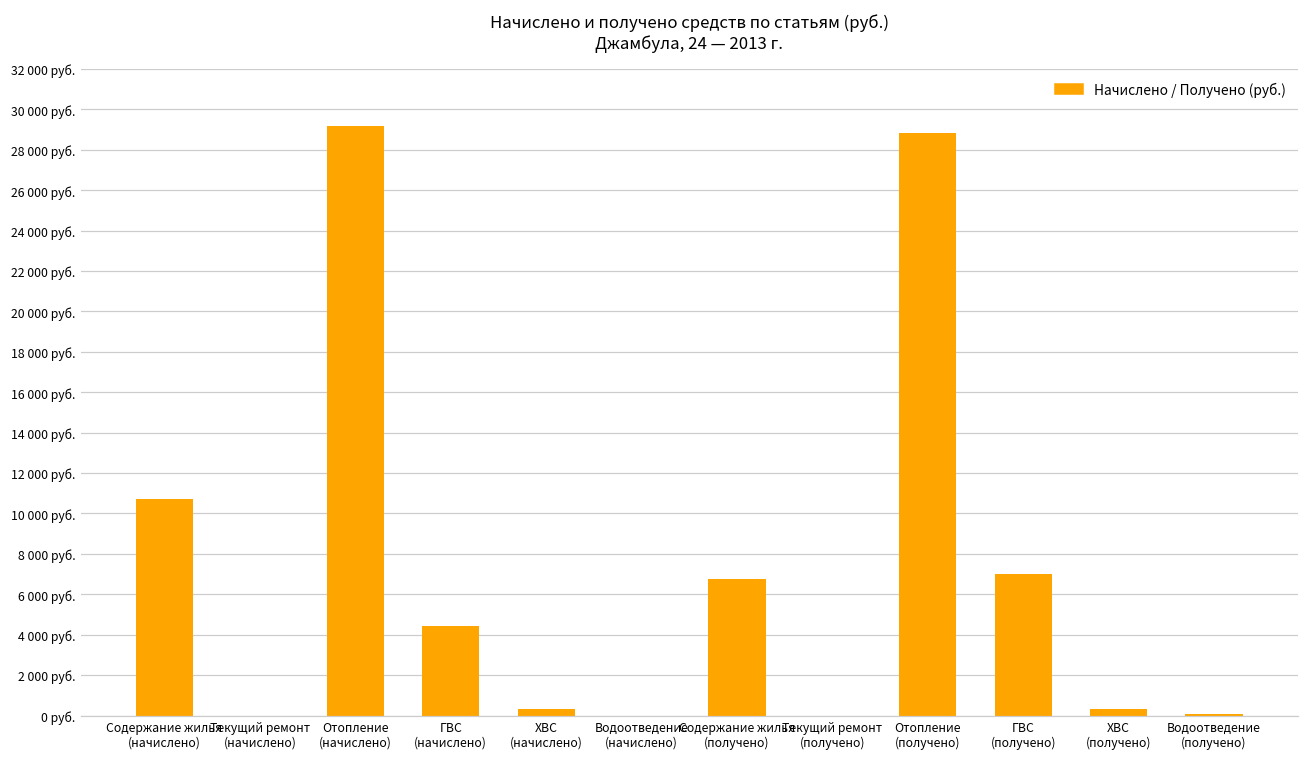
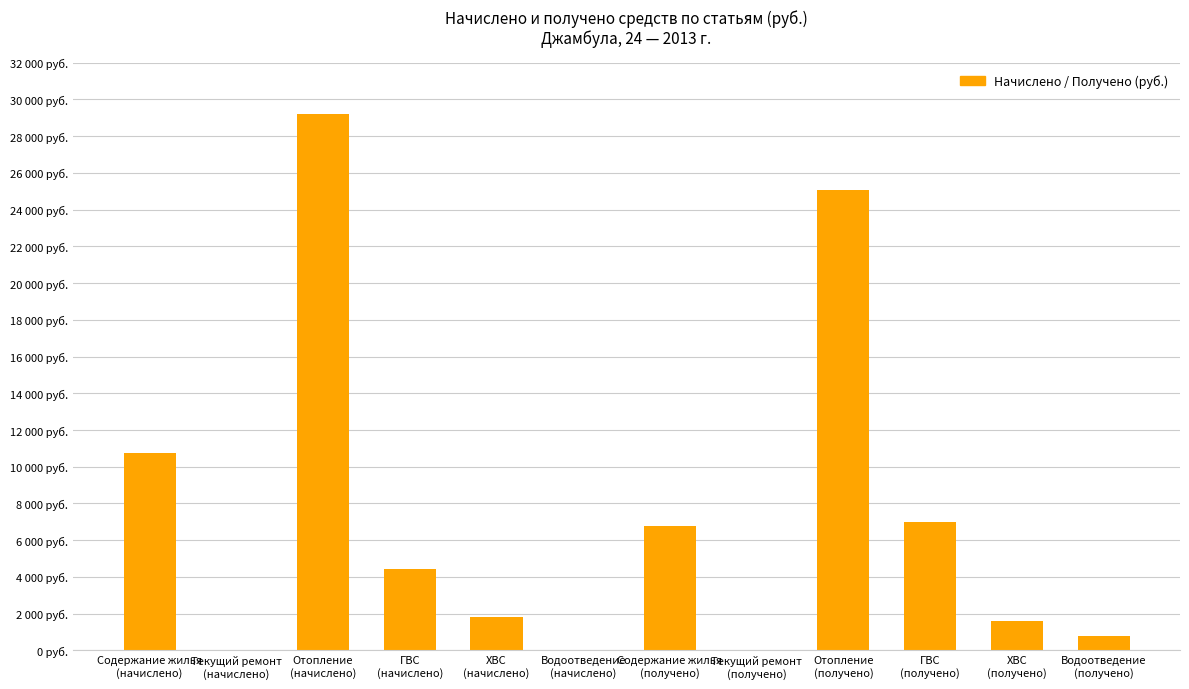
  {
    "Содержание жилья (начислено)": "10700 руб.",
    "Текущий ремонт (начислено)": "0 руб.",
    "Отопление (начислено)": "29200 руб.",
    "ГВС (начислено)": "4400 руб.",
-   "ХВС (начислено)": "300 руб.",
+   "ХВС (начислено)": "1800 руб.",
    "Водоотведение (начислено)": "0 руб.",
    "Содержание жилья (получено)": "6800 руб.",
    "Текущий ремонт (получено)": "0 руб.",
-   "Отопление (получено)": "28800 руб.",
+   "Отопление (получено)": "25000 руб.",
    "ГВС (получено)": "7000 руб.",
-   "ХВС (получено)": "300 руб.",
-   "Водоотведение (получено)": "100 руб."
+   "ХВС (получено)": "1600 руб.",
+   "Водоотведение (получено)": "800 руб."
  }
